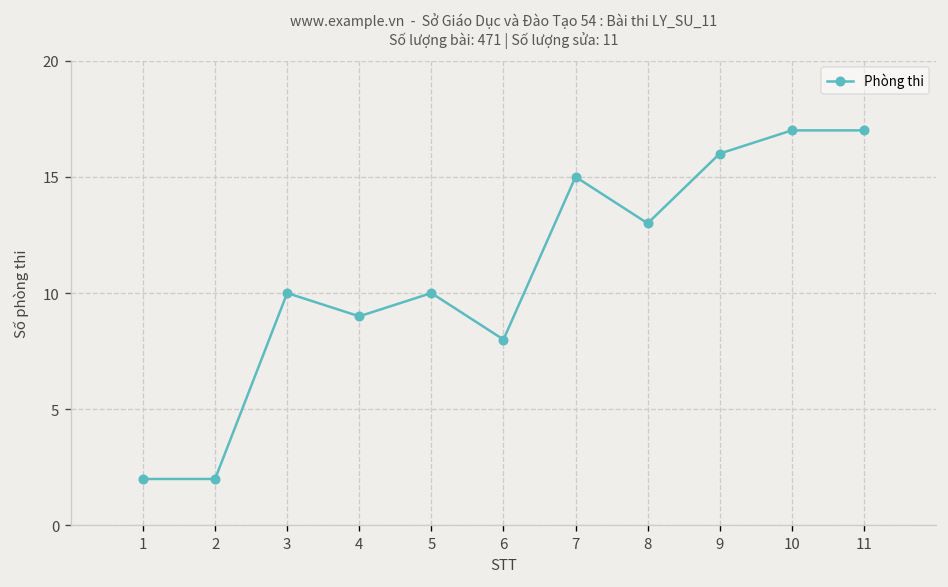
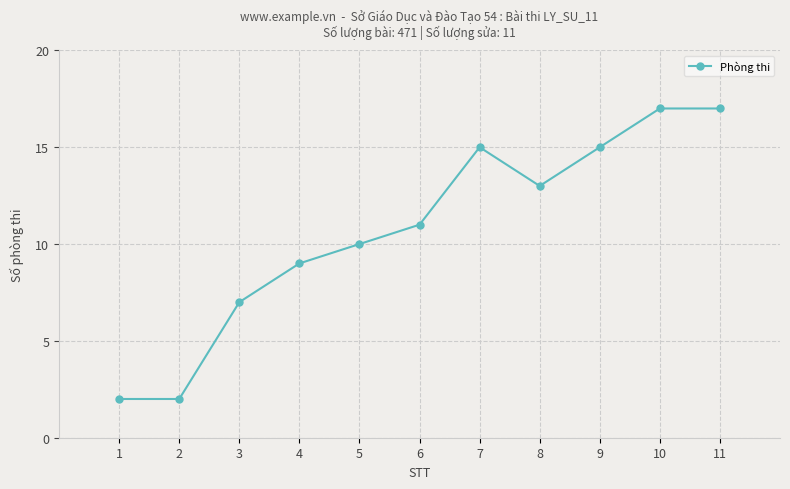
  {
    "1": 2,
    "2": 2,
-   "3": 10,
+   "3": 7,
    "4": 9,
    "5": 10,
-   "6": 8,
+   "6": 11,
    "7": 15,
    "8": 13,
-   "9": 16,
+   "9": 15,
    "10": 17,
    "11": 17
  }
